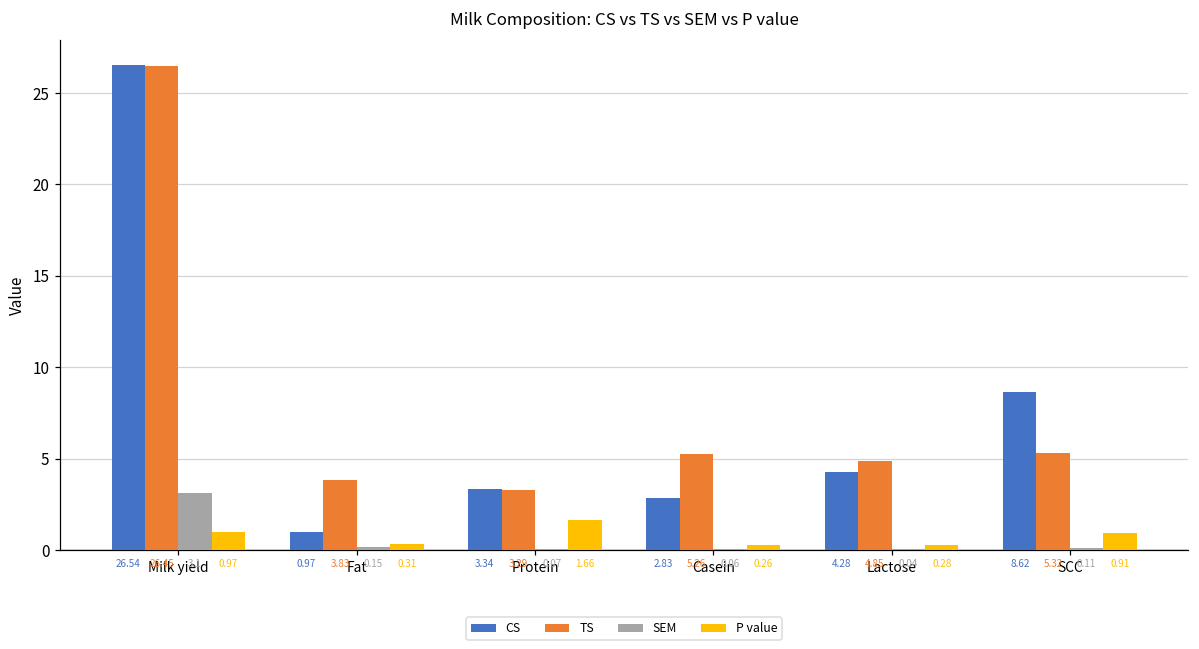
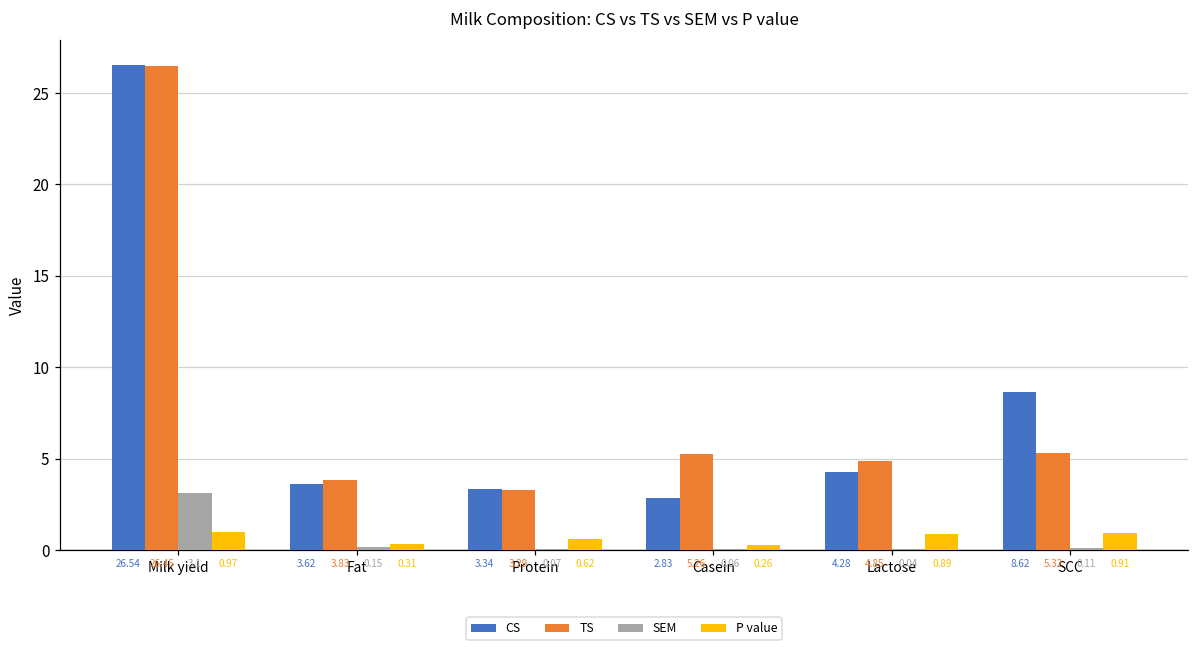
  {
    "CS": {
-     "Fat": 0.97
+     "Fat": 3.62
    },
    "TS": {
      "Milk yield": 26.5,
      "Fat": 3.8,
      "Protein": 3.3,
      "Casein": 5.3,
      "Lactose": 4.9,
      "SCC": 5.3
    },
    "SEM": {
      "Fat": 0.15,
      "Protein": 0.07,
      "Casein": 0.06,
      "Lactose": 0.04,
      "SCC": 0.11
    },
    "P value": {
      "Milk yield": 0.97,
      "Fat": 0.31,
-     "Protein": 1.66,
+     "Protein": 0.62,
      "Casein": 0.26,
-     "Lactose": 0.28,
+     "Lactose": 0.89,
      "SCC": 0.91
    }
  }
